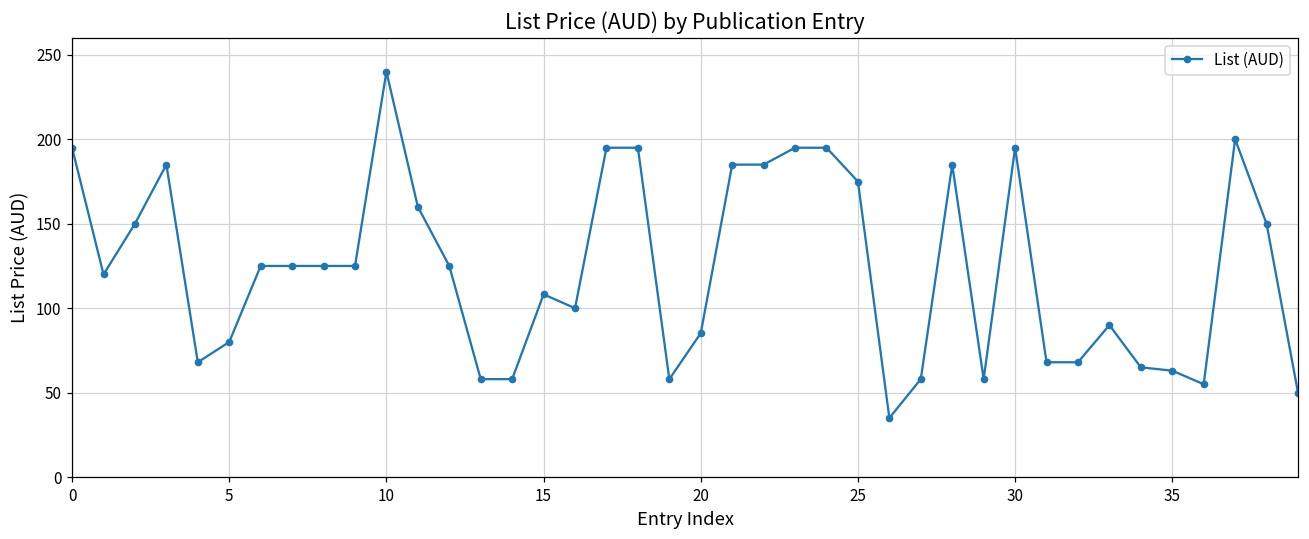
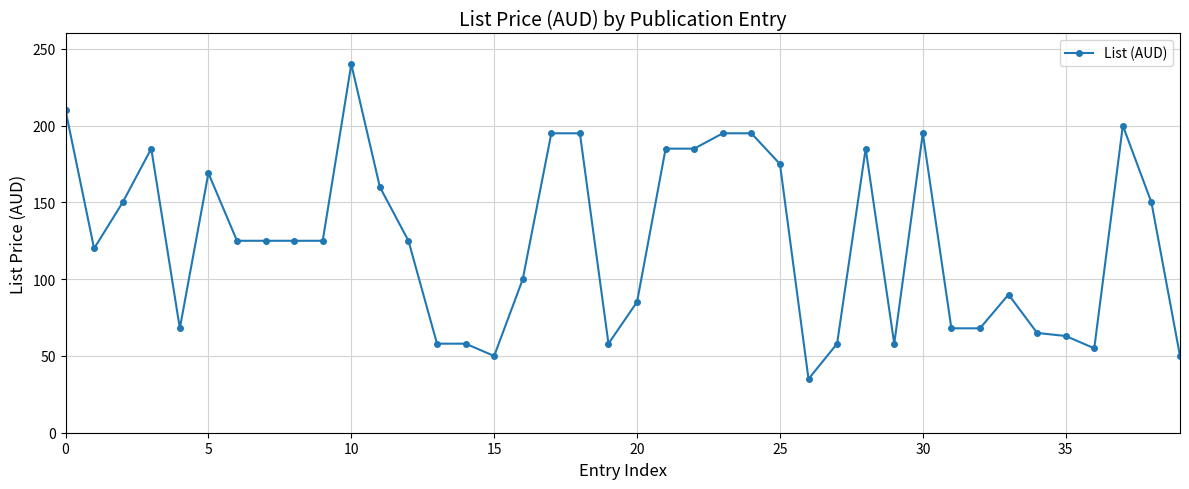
  {
-   "0": 195,
-   "5": 80,
+   "0": 210,
+   "5": 169,
    "10": 240,
-   "15": 108,
+   "15": 50,
    "20": 85,
    "25": 175,
    "30": 195,
    "35": 63
  }
